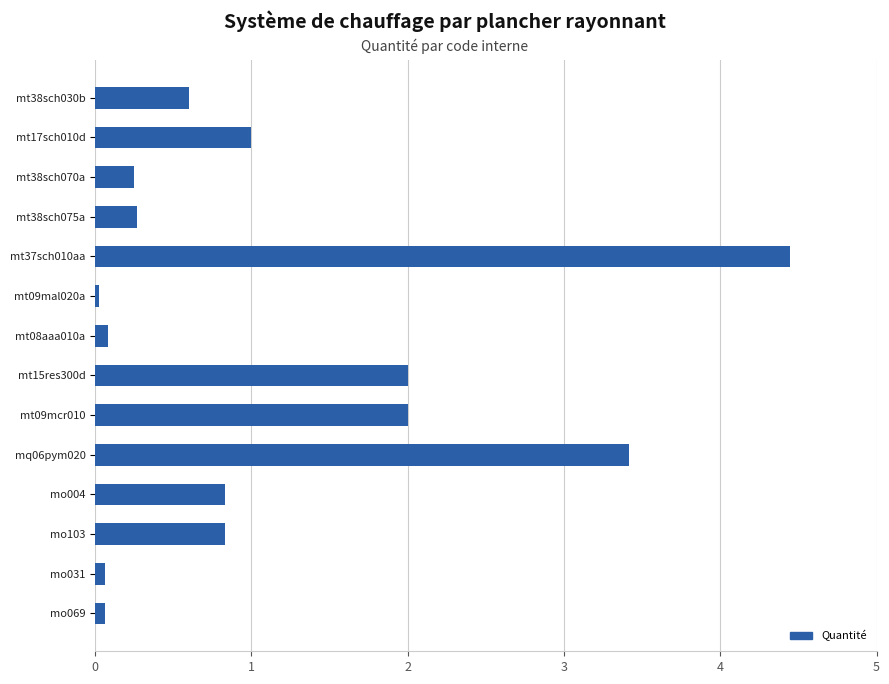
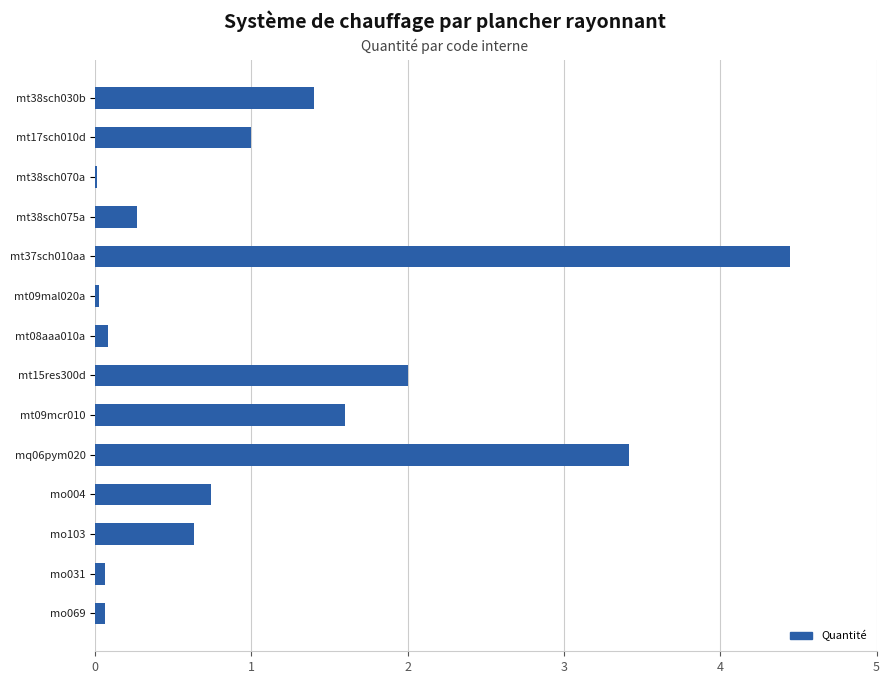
  {
-   "mt38sch030b": 0.6,
+   "mt38sch030b": 1.4,
    "mt17sch010d": 1.00,
-   "mt38sch070a": 0.25,
+   "mt38sch070a": 0.01,
    "mt38sch075a": 0.27,
    "mt37sch010aa": 4.44,
    "mt09mal020a": 0.02,
    "mt08aaa010a": 0.08,
    "mt15res300d": 2.00,
-   "mt09mcr010": 2.0,
+   "mt09mcr010": 1.6,
    "mq06pym020": 3.41,
-   "mo004": 0.83,
-   "mo103": 0.83,
+   "mo004": 0.74,
+   "mo103": 0.63,
    "mo031": 0.06,
    "mo069": 0.06
  }
